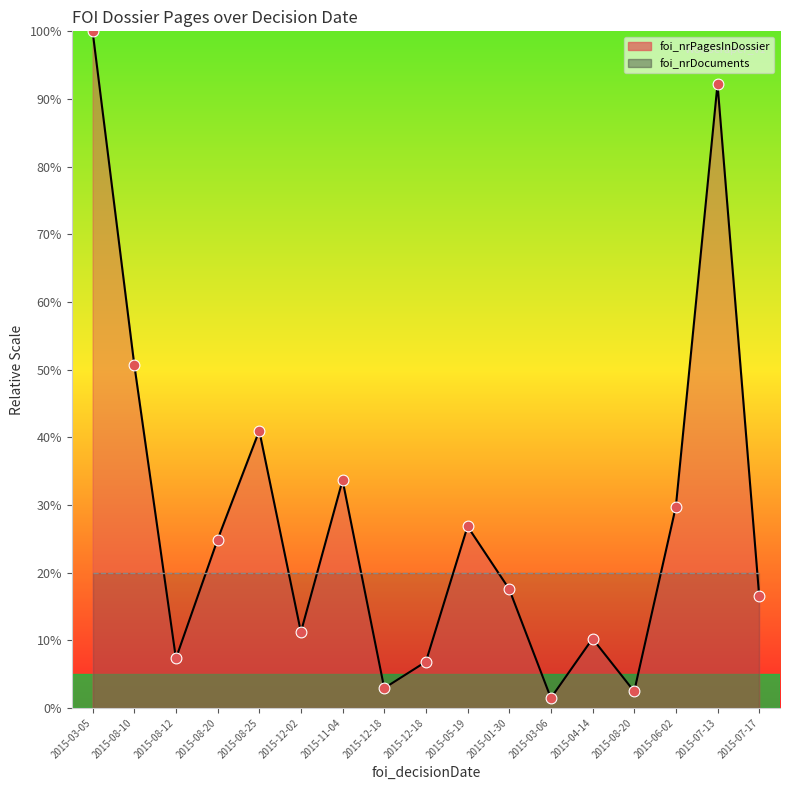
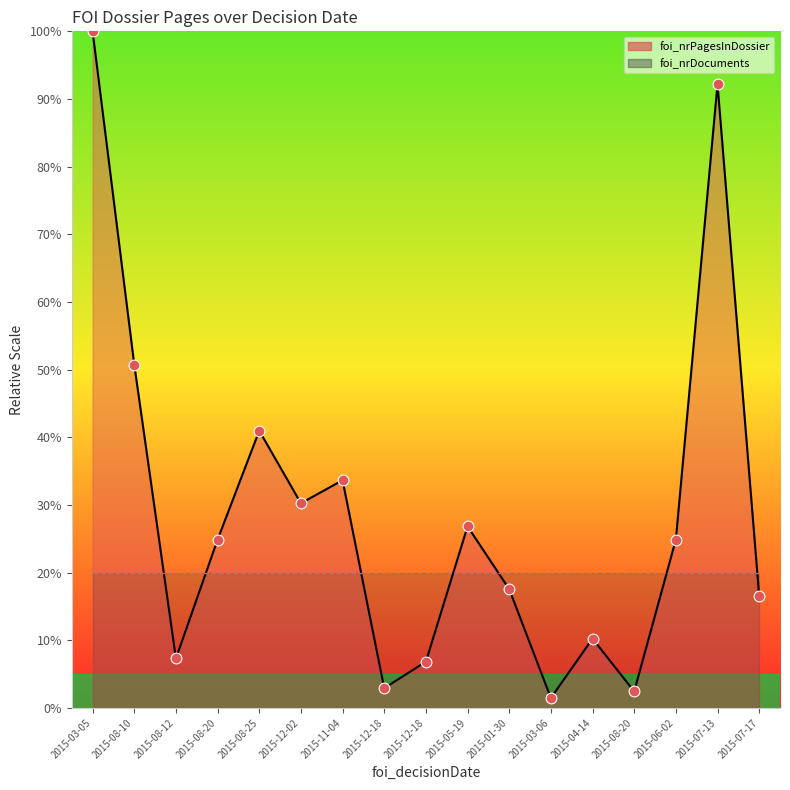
  {
    "foi_nrPagesInDossier": {
      "2015-03-05": "100%",
      "2015-08-10": "51%",
      "2015-08-12": "7%",
      "2015-08-25": "41%",
-     "2015-12-02": "11%",
+     "2015-12-02": "30%",
      "2015-11-04": "34%",
      "2015-05-19": "27%",
      "2015-01-30": "18%",
      "2015-04-14": "10%",
-     "2015-06-02": "30%",
+     "2015-06-02": "25%",
      "2015-07-13": "92%",
      "2015-07-17": "17%"
    },
    "foi_nrDocuments": {
      "2015-03-05": "20%",
      "2015-08-10": "20%",
      "2015-08-12": "20%",
      "2015-08-25": "20%",
      "2015-12-02": "20%",
      "2015-11-04": "20%",
      "2015-05-19": "20%",
      "2015-01-30": "20%",
      "2015-03-06": "20%",
      "2015-04-14": "20%",
      "2015-06-02": "20%",
      "2015-07-13": "20%",
      "2015-07-17": "20%"
    }
  }
